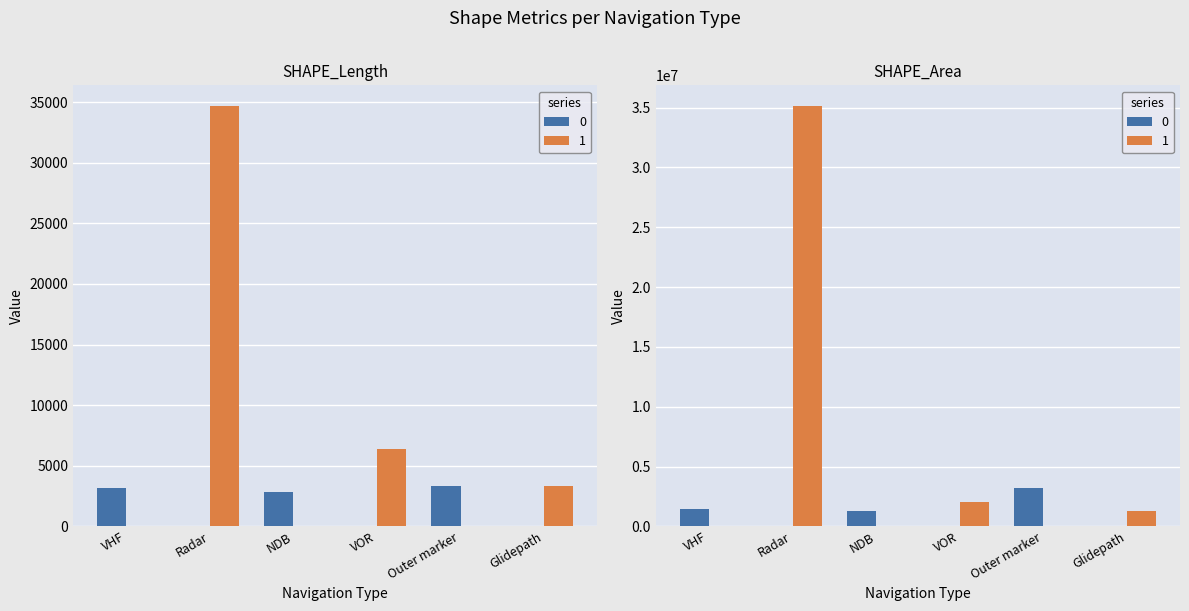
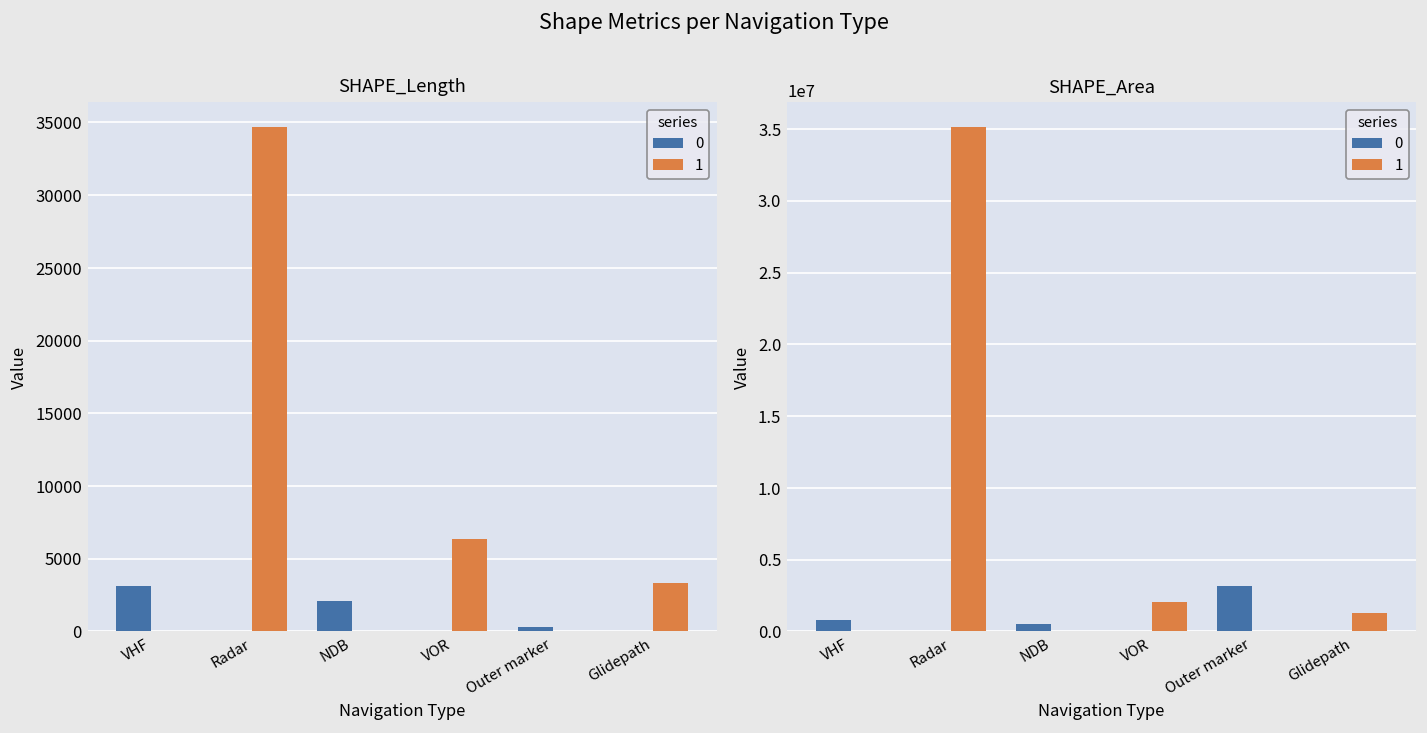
  {
    "SHAPE_Length": {
      "0": {
        "VHF": 3100,
        "Radar": 0,
-       "NDB": 2800,
+       "NDB": 2100,
        "VOR": 0,
-       "Outer marker": 3300,
+       "Outer marker": 300,
        "Glidepath": 0
      },
      "1": {
        "VHF": 0,
        "Radar": 34700,
        "NDB": 0,
        "VOR": 6300,
        "Outer marker": 0,
        "Glidepath": 3300
      }
    },
    "SHAPE_Area": {
      "0": {
-       "VHF": 1500000,
+       "VHF": 800000,
        "Radar": 0,
-       "NDB": 1300000,
+       "NDB": 500000,
        "VOR": 0,
        "Outer marker": 3200000,
        "Glidepath": 0
      },
      "1": {
        "VHF": 0,
        "Radar": 35100000,
        "NDB": 0,
        "VOR": 2000000,
        "Outer marker": 0,
        "Glidepath": 1300000
      }
    }
  }
